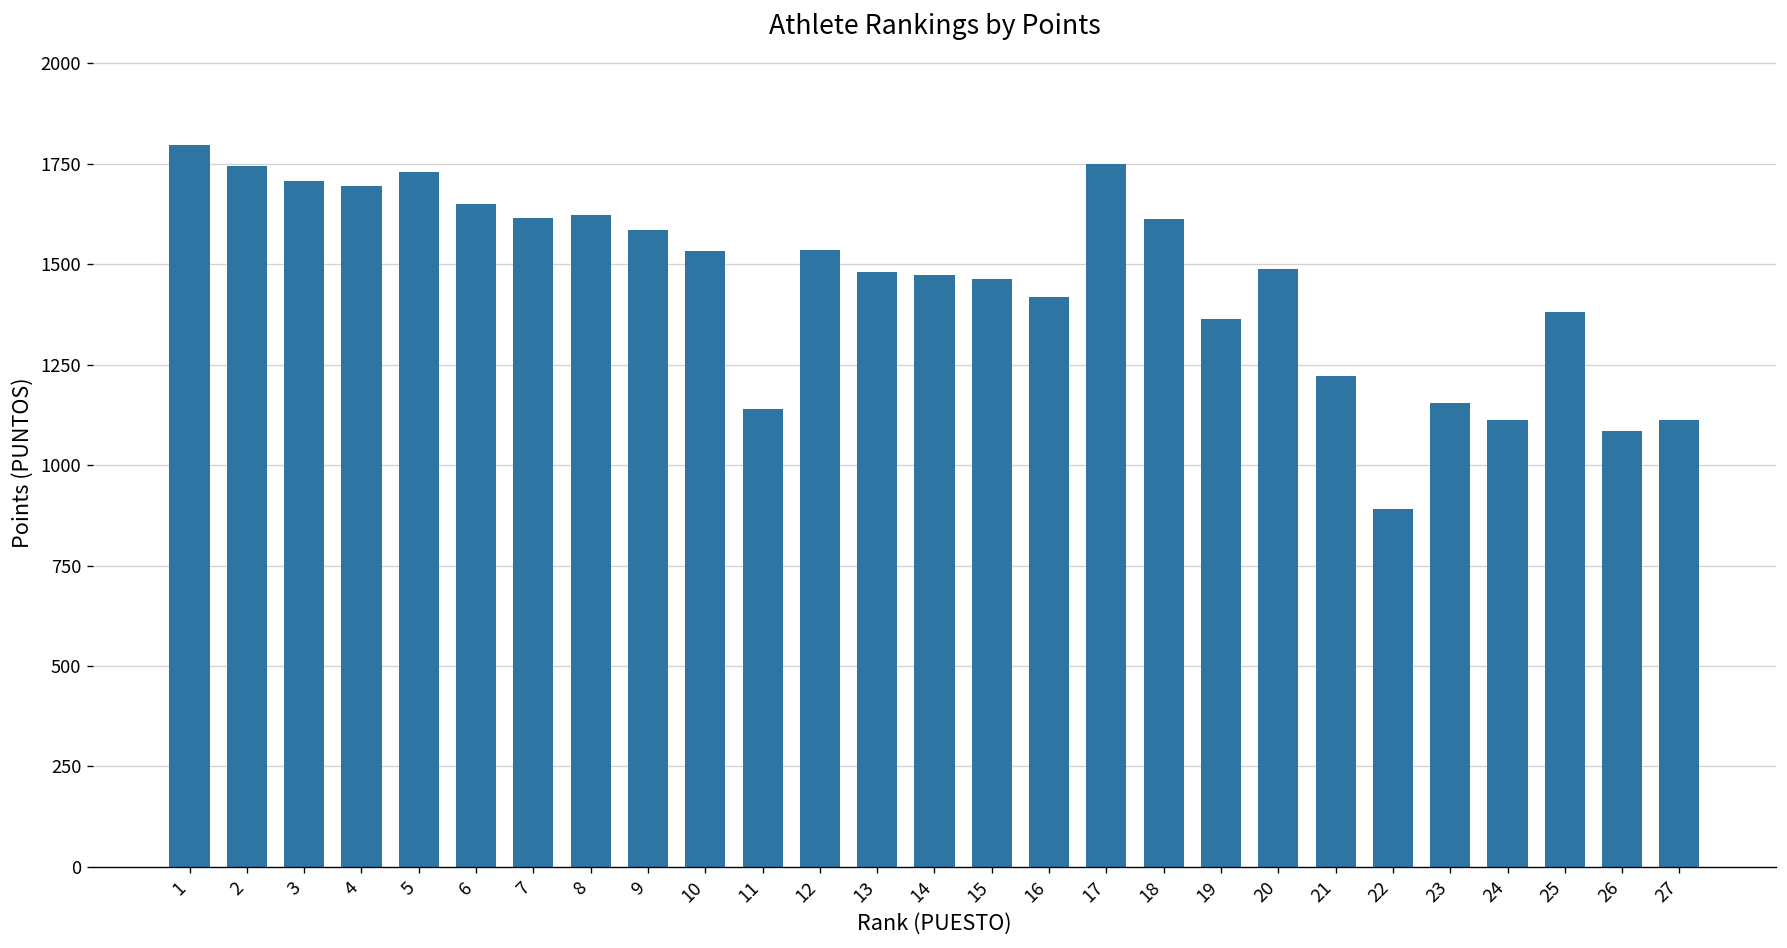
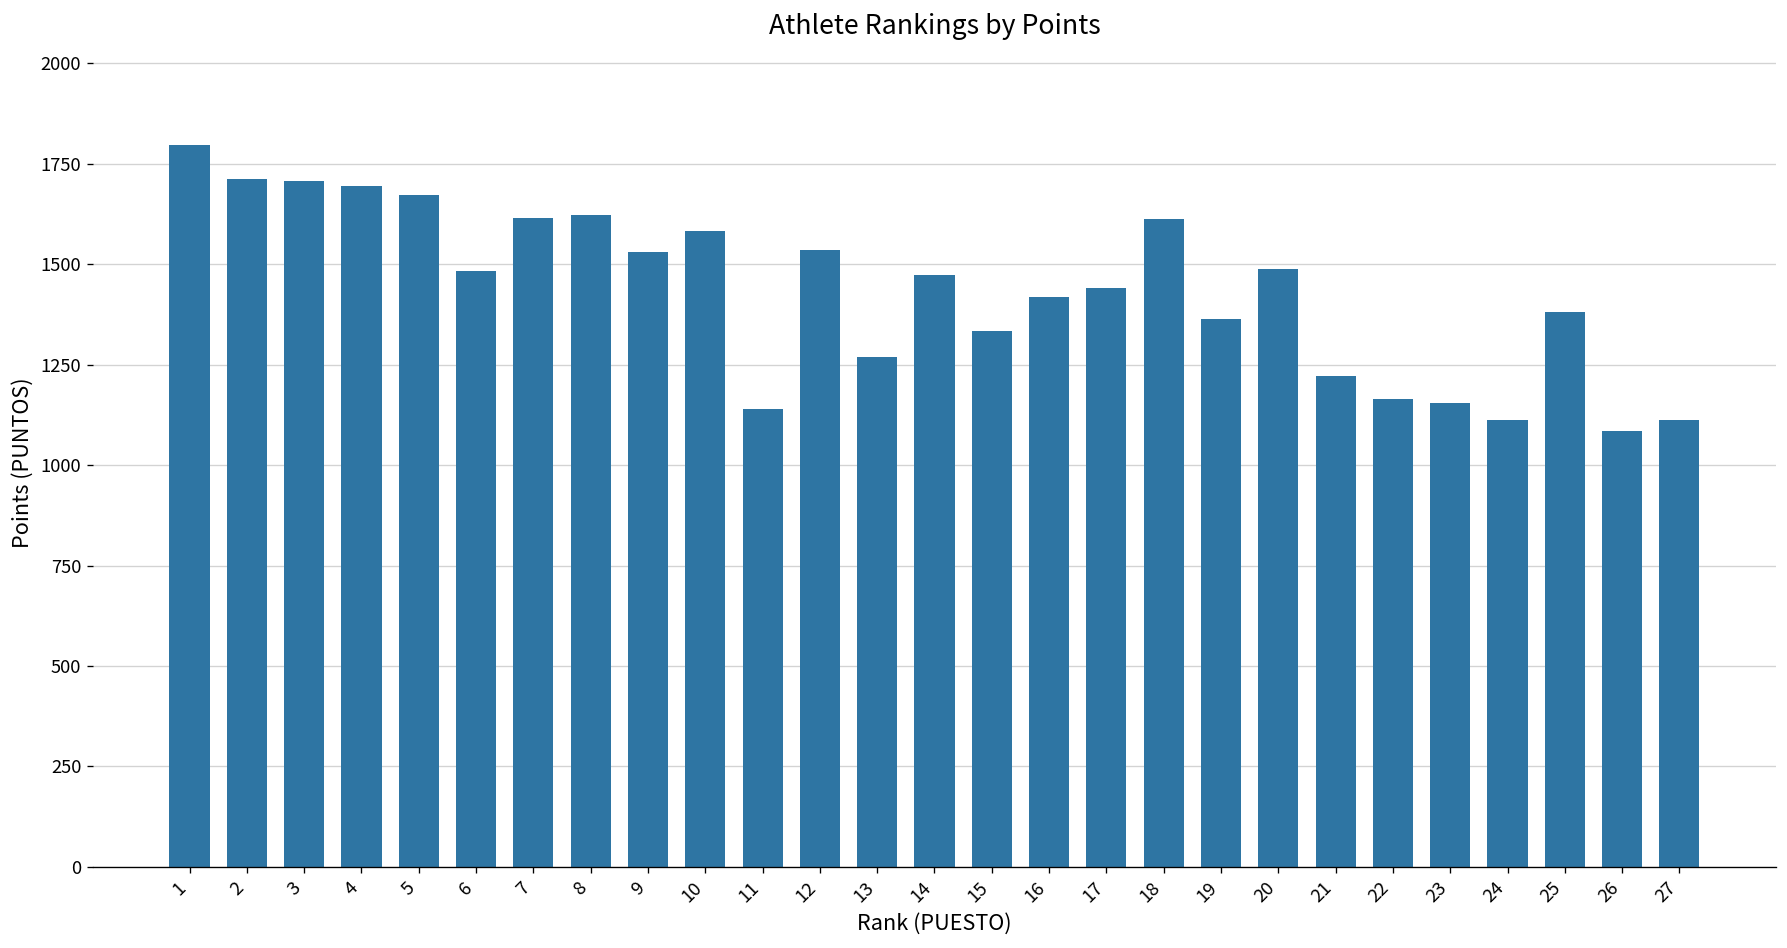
  {
    "1": 1800,
-   "2": 1740,
+   "2": 1710,
    "3": 1710,
    "4": 1700,
-   "5": 1730,
-   "6": 1650,
+   "5": 1670,
+   "6": 1480,
    "7": 1610,
    "8": 1620,
-   "9": 1580,
-   "10": 1530,
+   "9": 1530,
+   "10": 1580,
    "11": 1140,
    "12": 1530,
-   "13": 1480,
+   "13": 1270,
    "14": 1470,
-   "15": 1460,
+   "15": 1330,
    "16": 1420,
-   "17": 1750,
+   "17": 1440,
    "18": 1610,
    "19": 1360,
    "20": 1490,
    "21": 1220,
-   "22": 890,
+   "22": 1160,
    "23": 1150,
    "24": 1110,
    "25": 1380,
    "26": 1090,
    "27": 1110
  }
